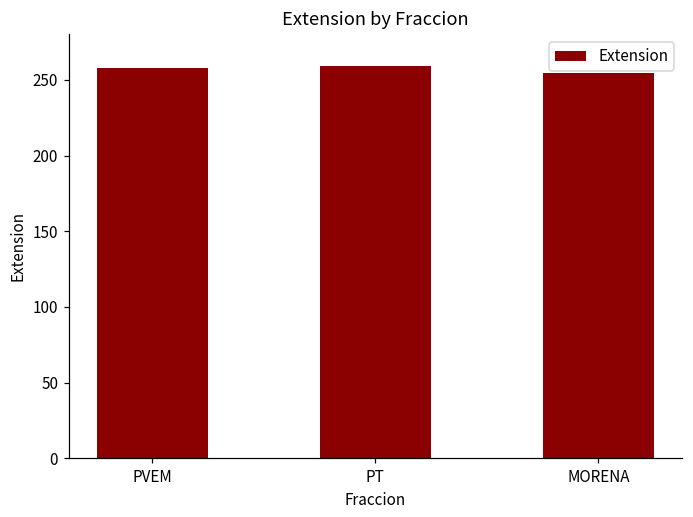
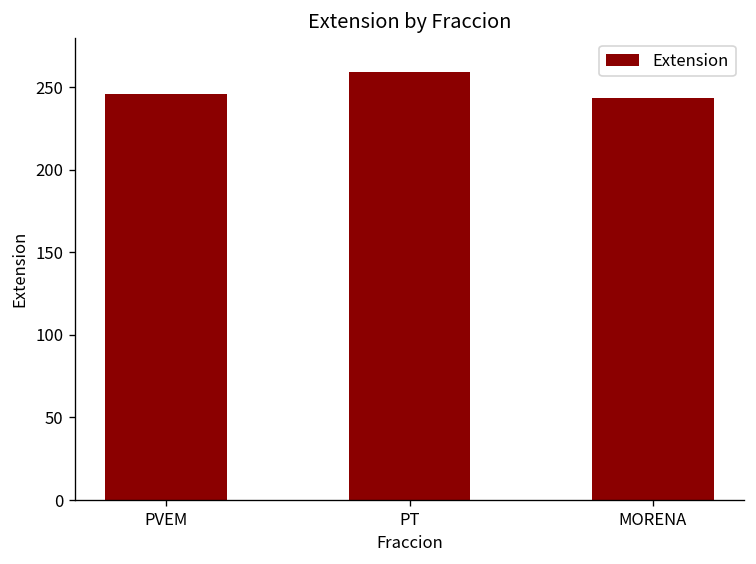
  {
-   "PVEM": 258,
+   "PVEM": 246,
    "PT": 259,
-   "MORENA": 254
+   "MORENA": 243
  }
